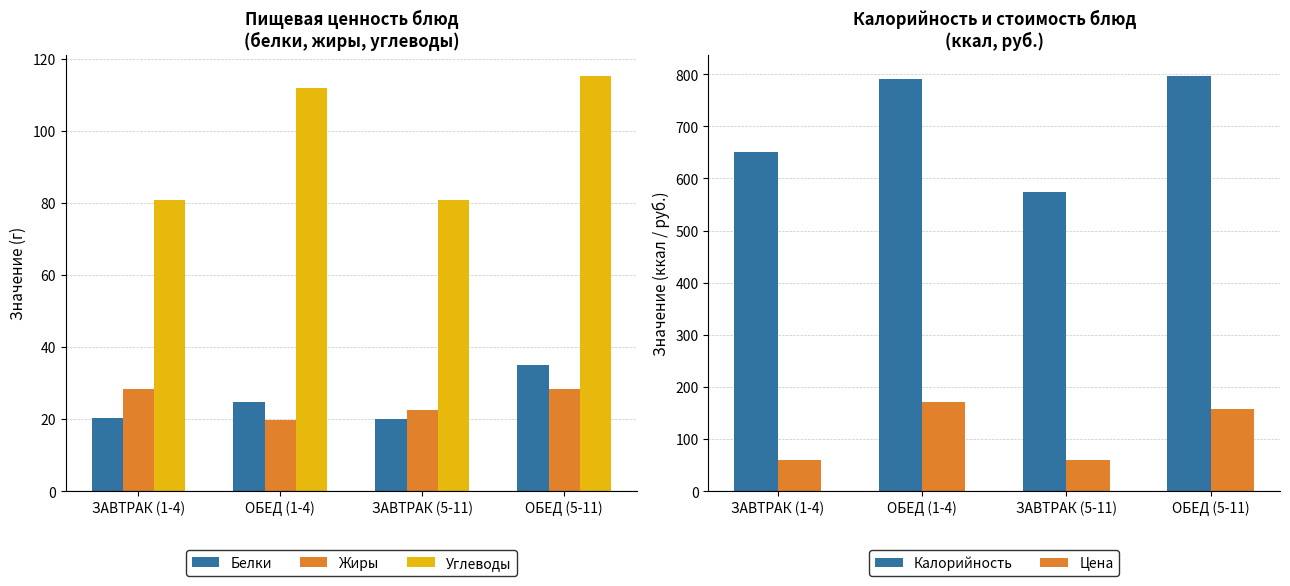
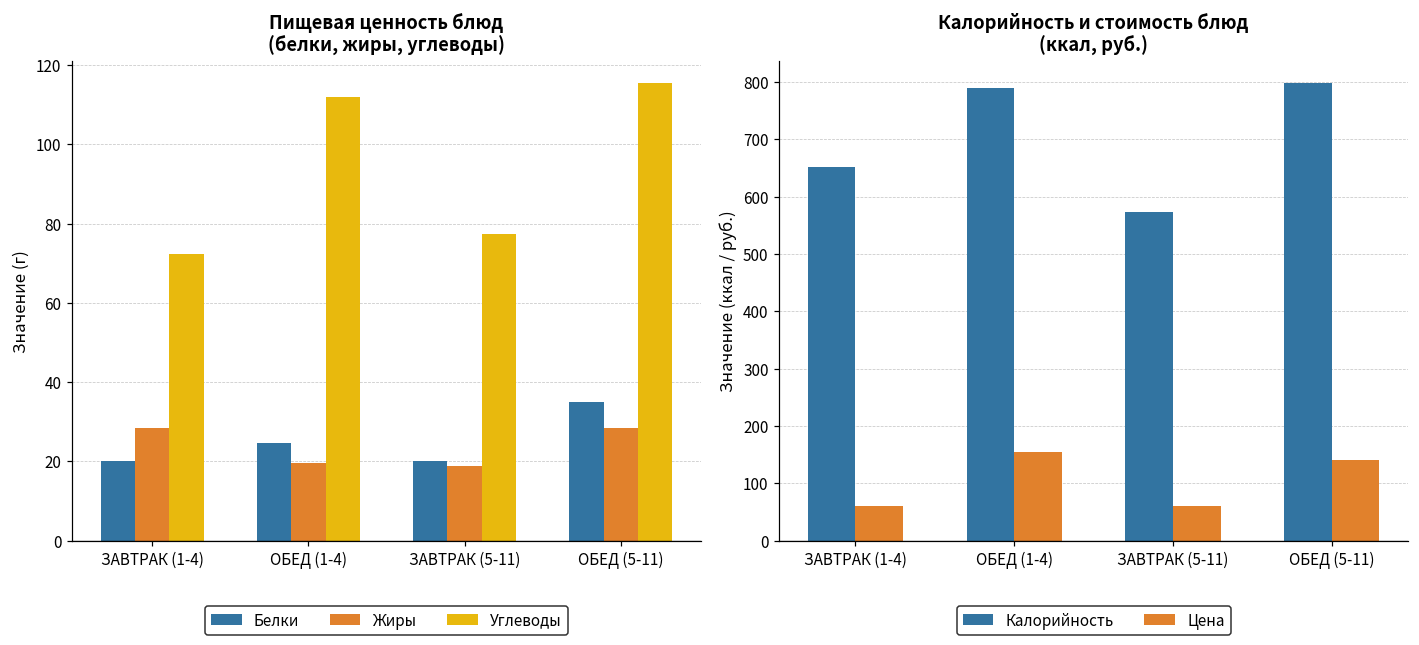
  {
    "Пищевая ценность блюд (белки, жиры, углеводы)": {
      "Белки": {
        "ЗАВТРАК (1-4)": 20,
        "ОБЕД (1-4)": 25,
        "ЗАВТРАК (5-11)": 20,
        "ОБЕД (5-11)": 35
      },
      "Жиры": {
        "ЗАВТРАК (1-4)": 28,
        "ОБЕД (1-4)": 20,
-       "ЗАВТРАК (5-11)": 23,
+       "ЗАВТРАК (5-11)": 19,
        "ОБЕД (5-11)": 28
      },
      "Углеводы": {
-       "ЗАВТРАК (1-4)": 81,
+       "ЗАВТРАК (1-4)": 72,
        "ОБЕД (1-4)": 112,
-       "ЗАВТРАК (5-11)": 81,
+       "ЗАВТРАК (5-11)": 77,
        "ОБЕД (5-11)": 115
      }
    },
    "Калорийность и стоимость блюд (ккал, руб.)": {
      "Калорийность": {
        "ЗАВТРАК (1-4)": 650,
        "ОБЕД (1-4)": 790,
        "ЗАВТРАК (5-11)": 570,
        "ОБЕД (5-11)": 800
      },
      "Цена": {
        "ЗАВТРАК (1-4)": 60,
-       "ОБЕД (1-4)": 170,
+       "ОБЕД (1-4)": 150,
        "ЗАВТРАК (5-11)": 60,
-       "ОБЕД (5-11)": 160
+       "ОБЕД (5-11)": 140
      }
    }
  }
